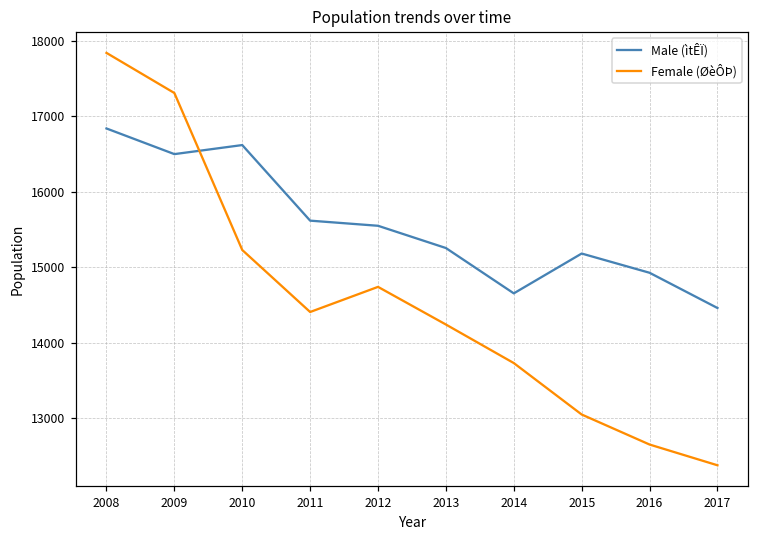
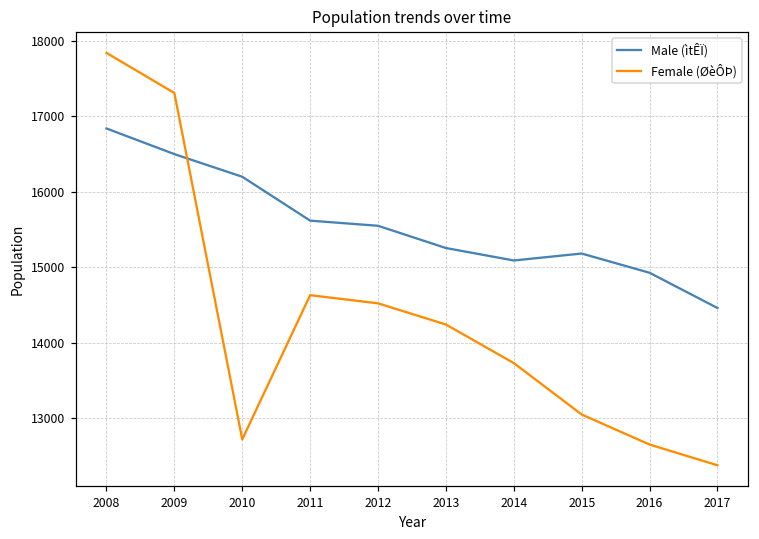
  {
    "Male (ìtÊÏ)": {
      "2008": 16800,
      "2009": 16500,
-     "2010": 16600,
+     "2010": 16200,
      "2011": 15600,
      "2012": 15600,
      "2013": 15300,
-     "2014": 14700,
+     "2014": 15100,
      "2015": 15200,
      "2016": 14900,
      "2017": 14500
    },
    "Female (ØèÔÞ)": {
      "2008": 17800,
      "2009": 17300,
-     "2010": 15200,
-     "2011": 14400,
-     "2012": 14700,
+     "2010": 12700,
+     "2011": 14600,
+     "2012": 14500,
      "2013": 14200,
      "2014": 13700,
      "2015": 13000,
      "2016": 12700,
      "2017": 12400
    }
  }
